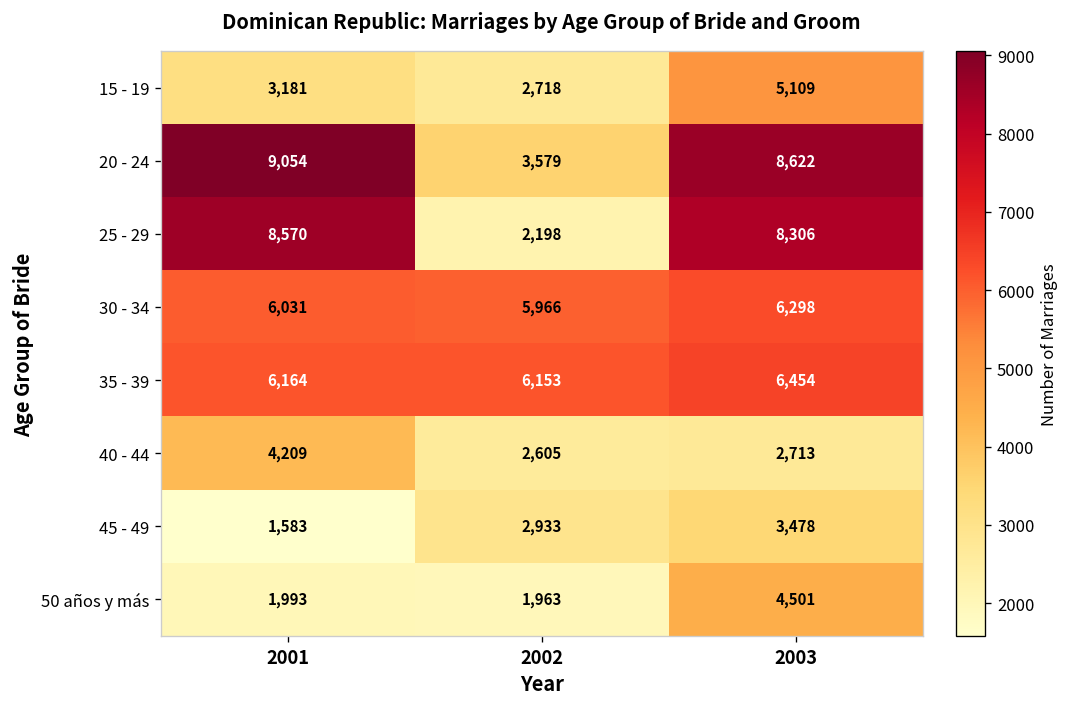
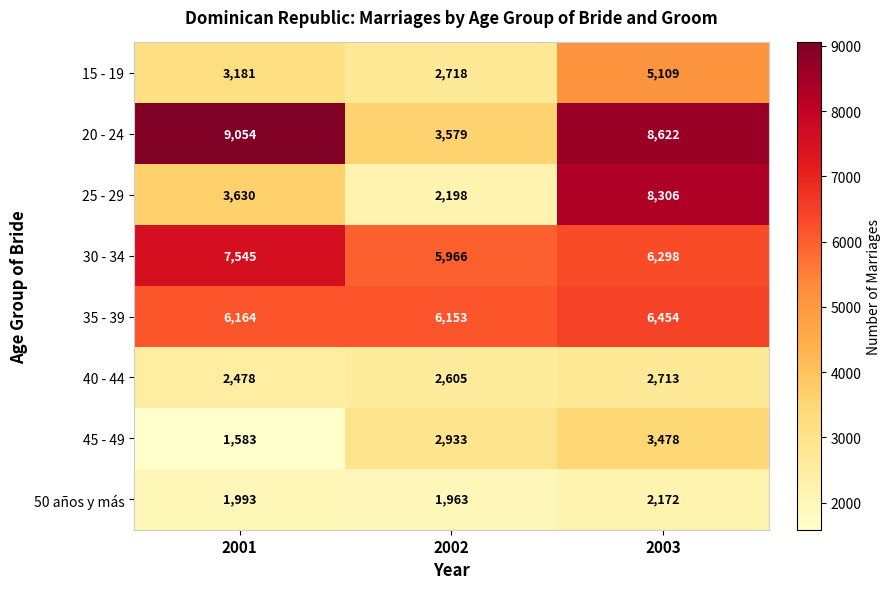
  {
    "15 - 19": {
      "2001": "3,181",
      "2002": "2,718",
      "2003": "5,109"
    },
    "20 - 24": {
      "2001": "9,054",
      "2002": "3,579",
      "2003": "8,622"
    },
    "25 - 29": {
-     "2001": "8,570",
+     "2001": "3,630",
      "2002": "2,198",
      "2003": "8,306"
    },
    "30 - 34": {
-     "2001": "6,031",
+     "2001": "7,545",
      "2002": "5,966",
      "2003": "6,298"
    },
    "35 - 39": {
      "2001": "6,164",
      "2002": "6,153",
      "2003": "6,454"
    },
    "40 - 44": {
-     "2001": "4,209",
+     "2001": "2,478",
      "2002": "2,605",
      "2003": "2,713"
    },
    "45 - 49": {
      "2001": "1,583",
      "2002": "2,933",
      "2003": "3,478"
    },
    "50 años y más": {
      "2001": "1,993",
      "2002": "1,963",
-     "2003": "4,501"
+     "2003": "2,172"
    }
  }
